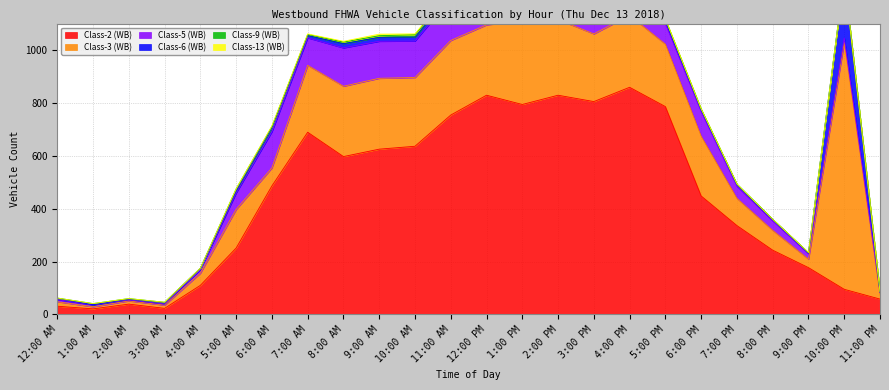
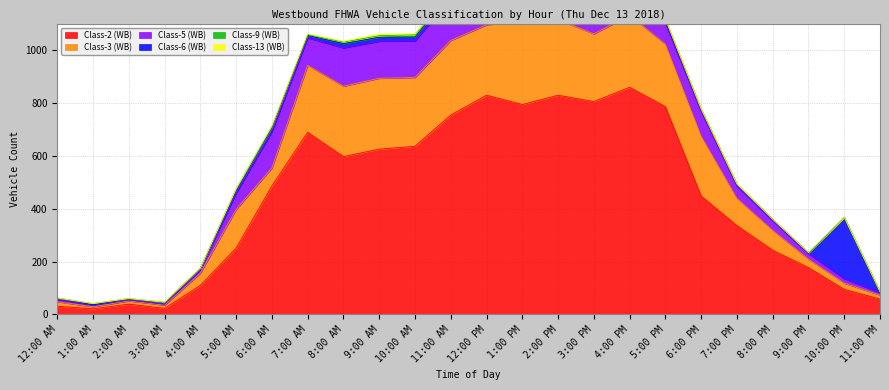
  {
    "Class-2 (WB)": {
      "12:00 AM": 30,
      "2:00 AM": 40,
      "3:00 AM": 20,
      "4:00 AM": 110,
      "5:00 AM": 250,
      "6:00 AM": 490,
      "7:00 AM": 690,
      "8:00 AM": 600,
      "9:00 AM": 630,
      "10:00 AM": 640,
      "11:00 AM": 750,
      "12:00 PM": 830,
      "1:00 PM": 790,
      "2:00 PM": 830,
      "3:00 PM": 810,
      "4:00 PM": 860,
      "5:00 PM": 790,
      "6:00 PM": 450,
      "7:00 PM": 340,
      "8:00 PM": 240,
      "9:00 PM": 180,
      "10:00 PM": 100,
      "11:00 PM": 60
    },
    "Class-3 (WB)": {
      "4:00 AM": 50,
      "5:00 AM": 150,
      "6:00 AM": 70,
      "7:00 AM": 250,
      "8:00 AM": 270,
      "9:00 AM": 270,
      "10:00 AM": 260,
      "11:00 AM": 280,
      "12:00 PM": 270,
      "3:00 PM": 260,
      "5:00 PM": 240,
      "6:00 PM": 230,
      "7:00 PM": 100,
      "8:00 PM": 80,
      "9:00 PM": 30,
-     "10:00 PM": 930
+     "10:00 PM": 20
    },
    "Class-5 (WB)": {
      "6:00 AM": 140,
      "8:00 AM": 150,
      "9:00 AM": 140,
      "10:00 AM": 140,
      "5:00 PM": 80,
      "10:00 PM": 20
    }
  }
